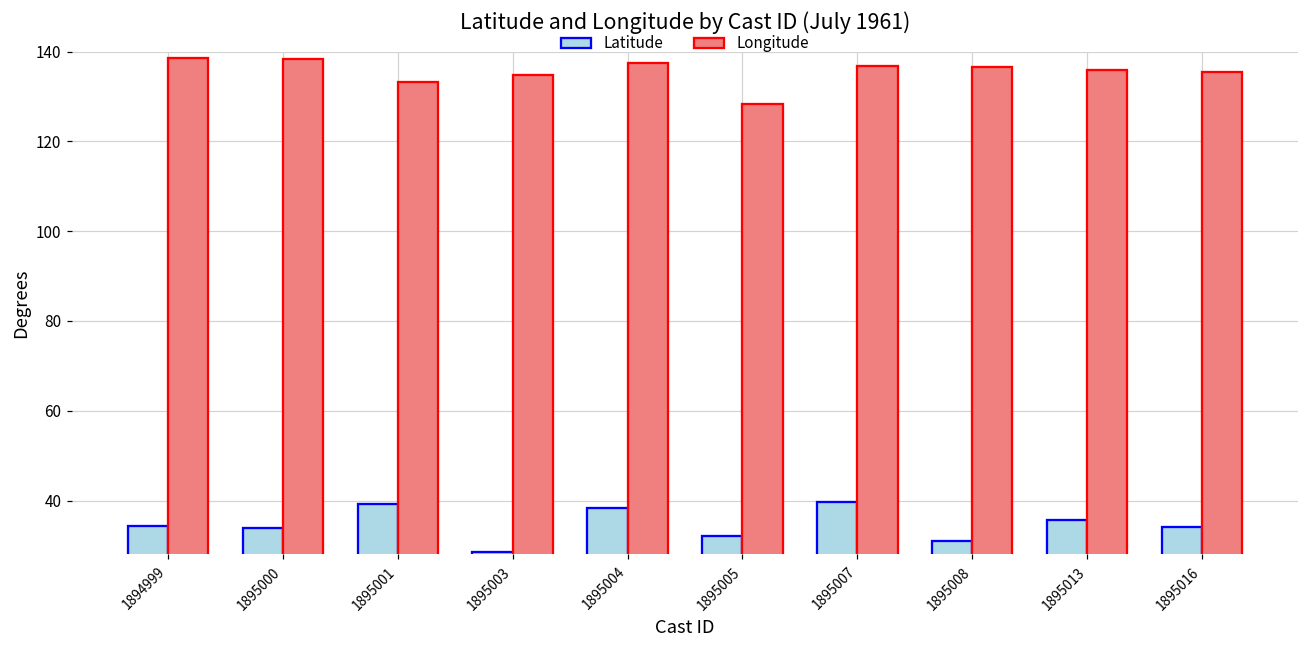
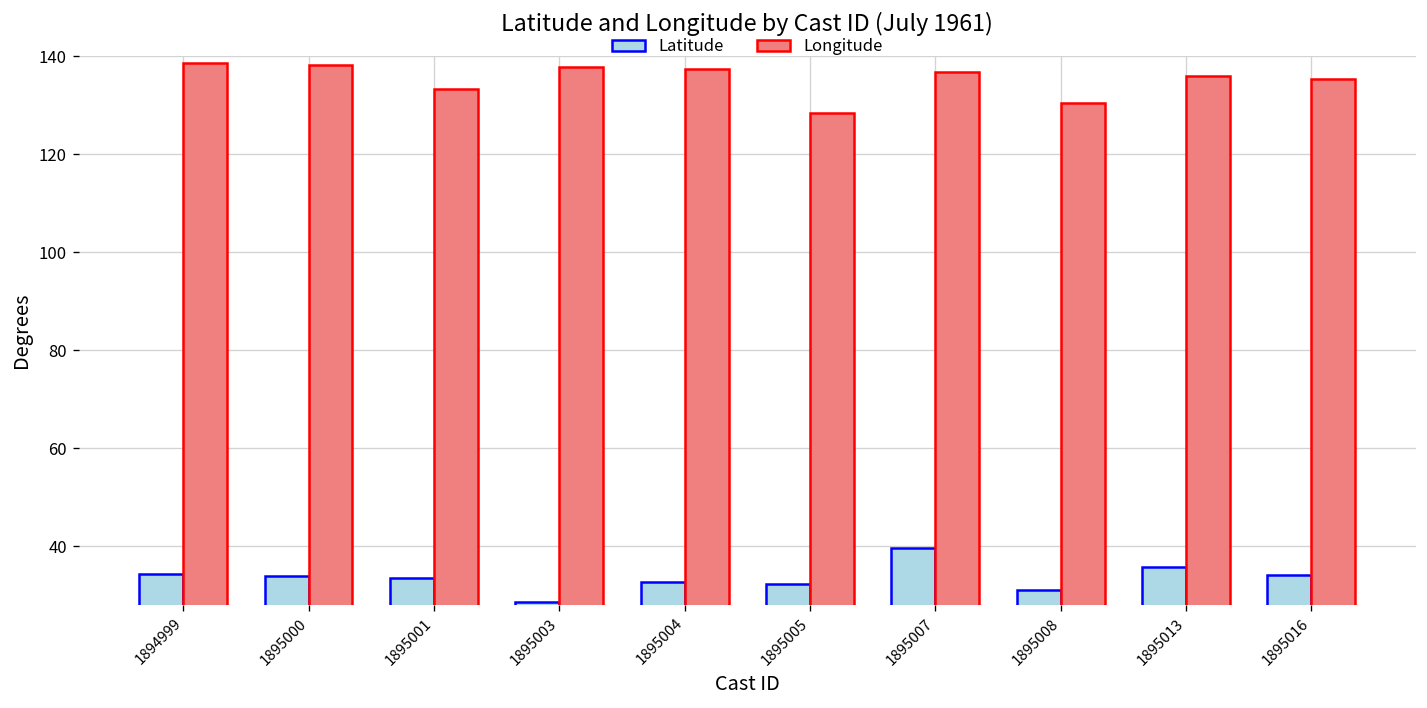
  {
    "Latitude": {
      "1894999": 34,
      "1895000": 34,
-     "1895001": 39,
+     "1895001": 34,
      "1895003": 28,
-     "1895004": 38,
+     "1895004": 33,
      "1895005": 32,
      "1895007": 40,
      "1895008": 31,
      "1895013": 36,
      "1895016": 34
    },
    "Longitude": {
      "1894999": 139,
      "1895000": 138,
      "1895001": 133,
-     "1895003": 135,
+     "1895003": 138,
      "1895004": 137,
      "1895005": 128,
      "1895007": 137,
-     "1895008": 137,
+     "1895008": 130,
      "1895013": 136,
      "1895016": 135
    }
  }
